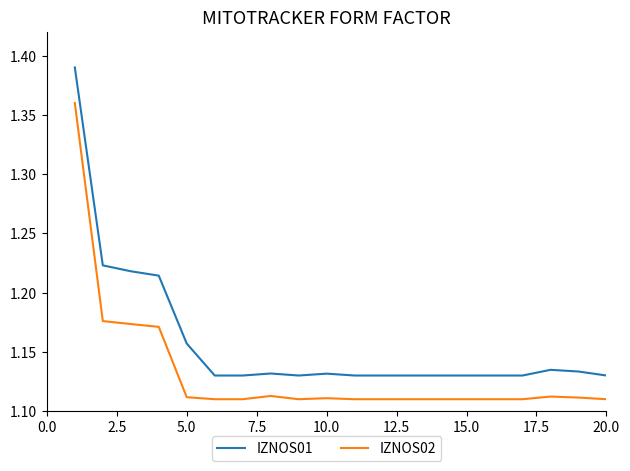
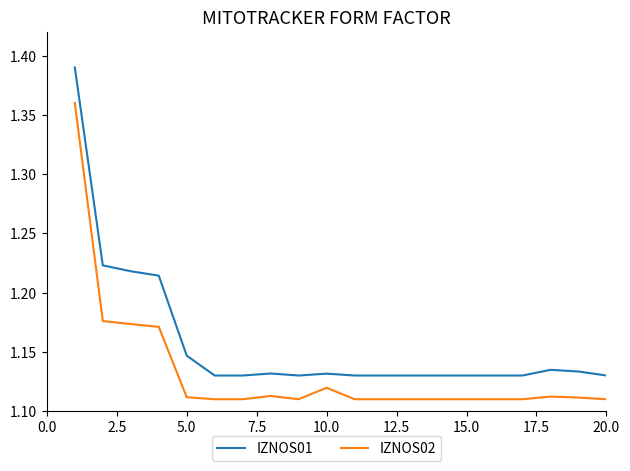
  {
    "IZNOS01": {
-     "5.0": 1.157,
+     "5.0": 1.147,
      "10.0": 1.132,
      "15.0": 1.130,
      "20.0": 1.130
    },
    "IZNOS02": {
      "5.0": 1.112,
-     "10.0": 1.111,
+     "10.0": 1.120,
      "15.0": 1.110,
      "20.0": 1.110
    }
  }
